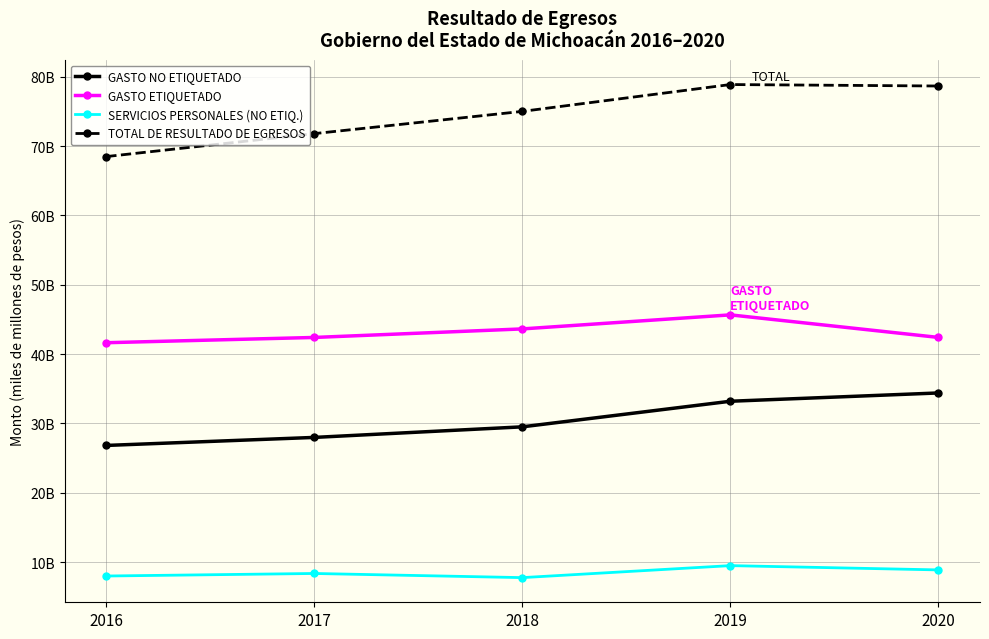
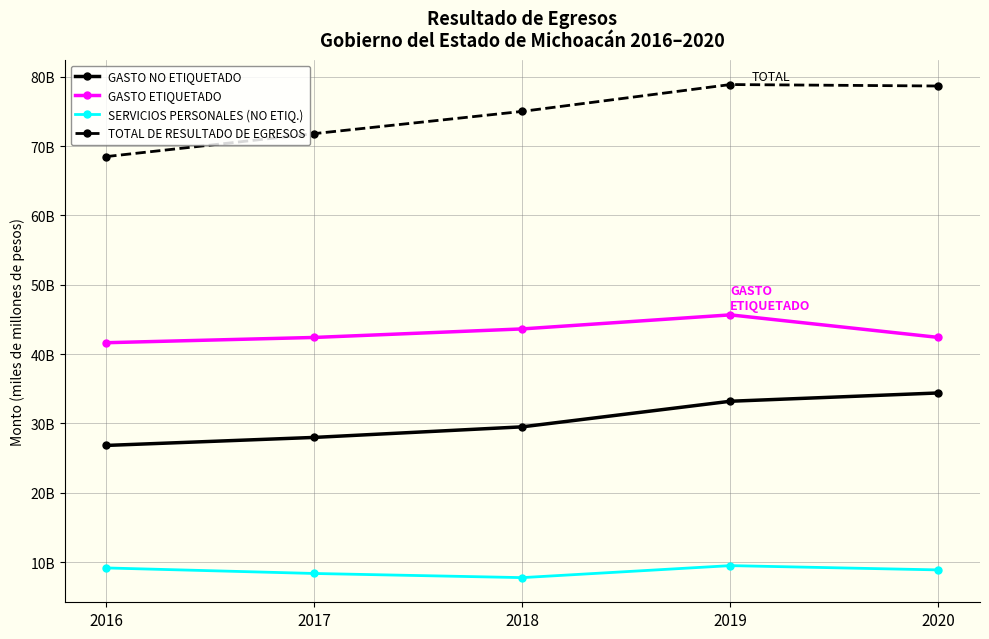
  {
    "GASTO ETIQUETADO": {
      "2016": 42000000000,
      "2017": 42000000000,
      "2018": 44000000000,
      "2019": 46000000000,
      "2020": 42000000000
    },
    "SERVICIOS PERSONALES (NO ETIQ.)": {
-     "2016": 8000000000,
+     "2016": 9000000000,
      "2017": 8000000000,
      "2018": 8000000000,
      "2019": 10000000000,
      "2020": 9000000000
    }
  }
